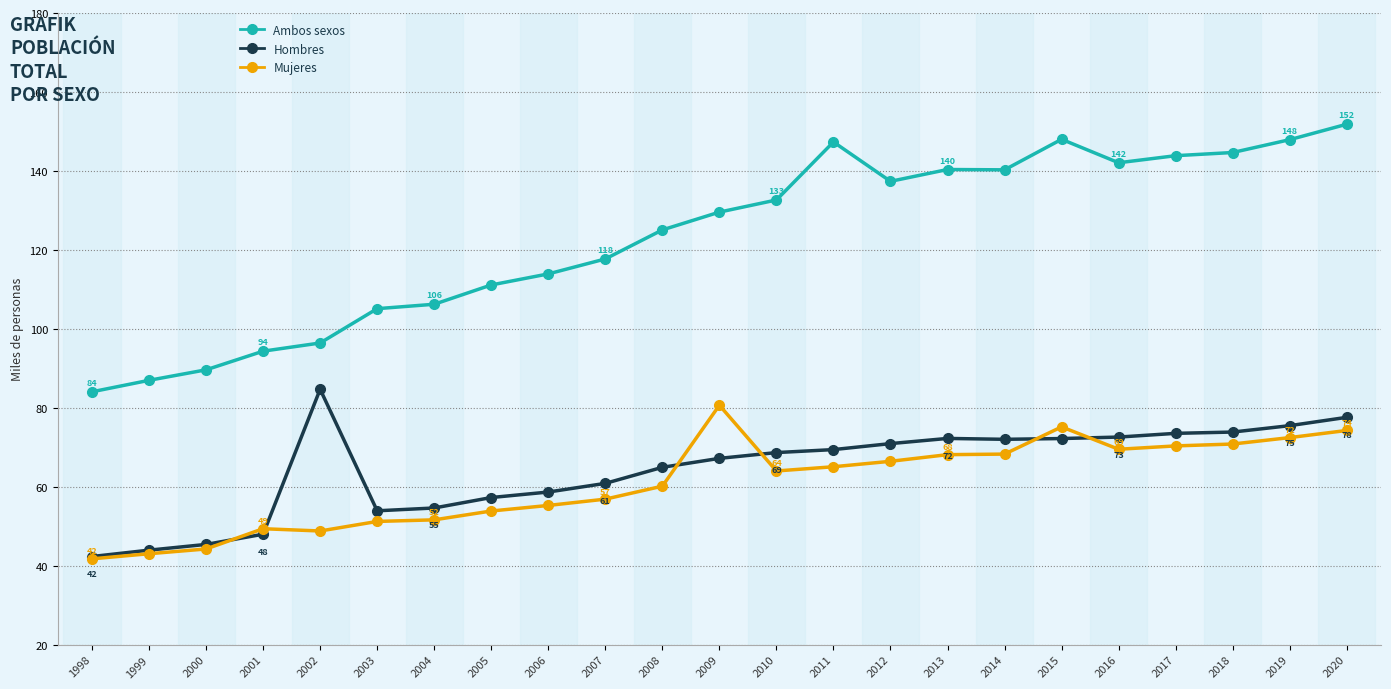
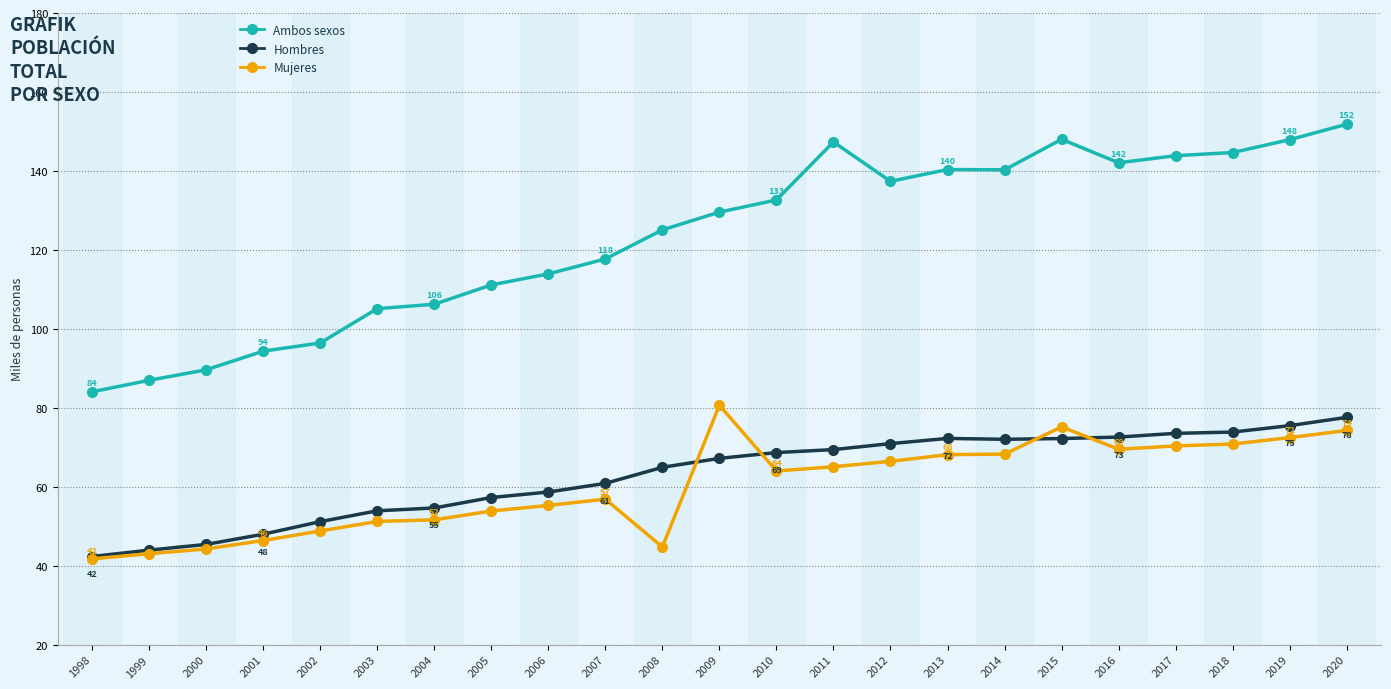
  {
    "Ambos sexos": {
      "1998": 84,
      "2001": 94,
      "2004": 106,
      "2007": 118,
      "2010": 133,
      "2013": 140,
      "2016": 142,
      "2019": 148,
      "2020": 152
    },
    "Hombres": {
      "1999": 44,
      "2000": 45,
-     "2002": 85,
+     "2002": 51,
      "2003": 54,
      "2005": 57,
      "2006": 59,
      "2008": 65,
      "2009": 67,
      "2011": 69,
      "2012": 71,
      "2014": 72,
      "2015": 72,
      "2017": 74,
      "2018": 74
    },
    "Mujeres": {
-     "2001": 49,
+     "2001": 46,
      "2007": 57,
-     "2008": 60,
+     "2008": 45,
      "2013": 68
    }
  }
